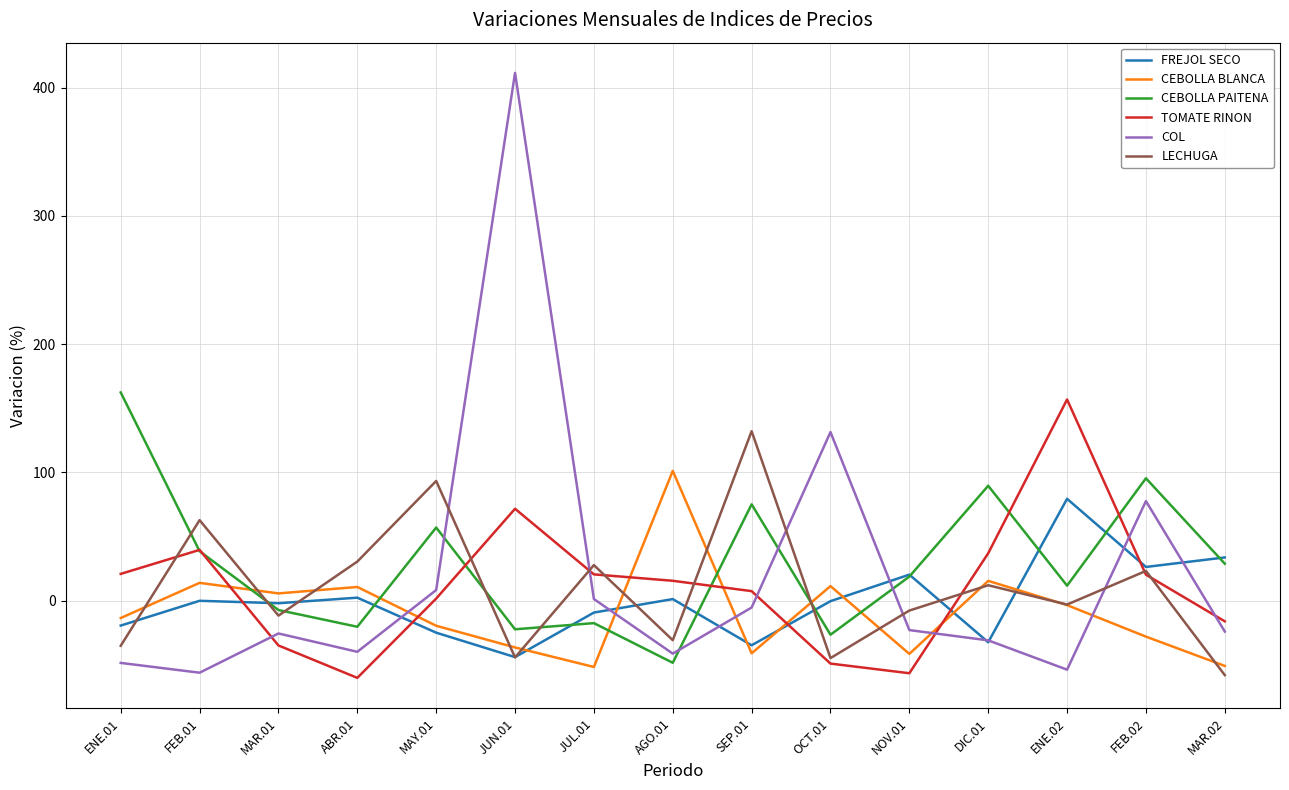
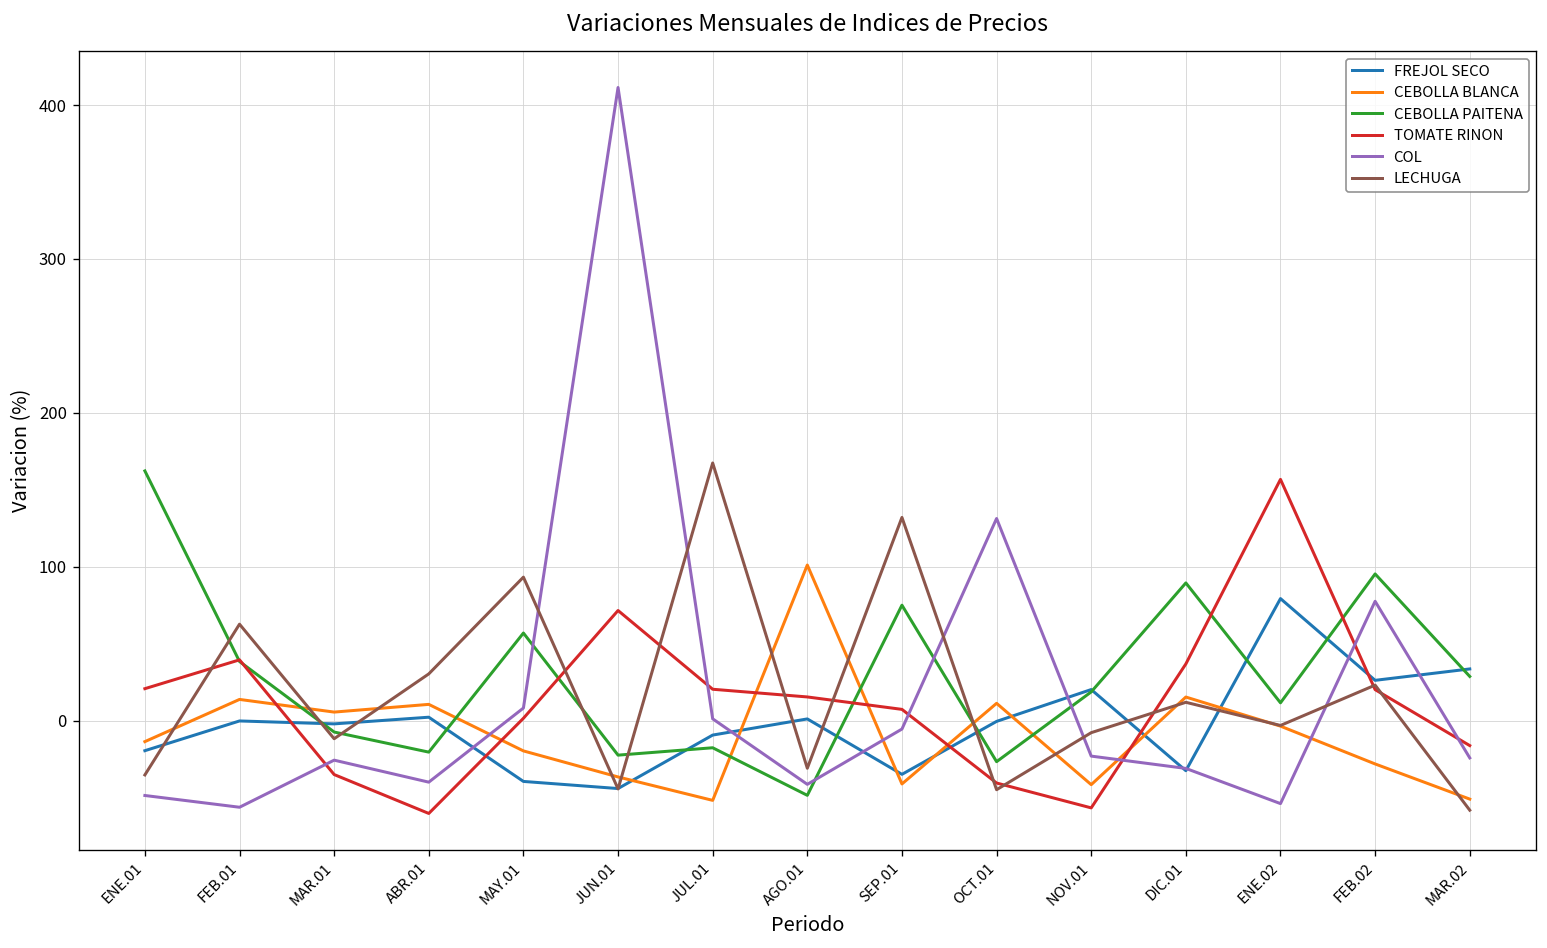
  {
    "FREJOL SECO": {
      "ENE.01": -19,
      "FEB.01": 0,
      "MAR.01": -2,
      "ABR.01": 2,
-     "MAY.01": -25,
+     "MAY.01": -39,
      "JUL.01": -9,
      "AGO.01": 1,
      "SEP.01": -35,
      "OCT.01": 0,
      "ENE.02": 79,
      "FEB.02": 26,
      "MAR.02": 34
    },
    "CEBOLLA BLANCA": {
      "ENE.01": -14,
      "FEB.01": 14,
      "MAR.01": 6,
      "ABR.01": 11,
      "MAY.01": -20,
      "JUN.01": -36,
      "JUL.01": -52,
      "AGO.01": 101,
      "SEP.01": -41,
      "OCT.01": 11,
      "NOV.01": -41,
      "DIC.01": 15,
      "FEB.02": -28,
      "MAR.02": -51
    },
    "CEBOLLA PAITENA": {
      "ENE.01": 162,
      "MAR.01": -7,
      "ABR.01": -20,
      "MAY.01": 57,
      "JUN.01": -22,
      "JUL.01": -18,
      "AGO.01": -48,
      "SEP.01": 75,
      "OCT.01": -27,
      "DIC.01": 90,
      "ENE.02": 12,
      "FEB.02": 95,
      "MAR.02": 29
    },
    "TOMATE RINON": {
      "ENE.01": 21,
      "MAR.01": -35,
      "ABR.01": -60,
      "MAY.01": 2,
      "JUN.01": 72,
      "JUL.01": 20,
      "AGO.01": 15,
      "SEP.01": 7,
-     "OCT.01": -49,
+     "OCT.01": -40,
      "NOV.01": -57,
      "DIC.01": 37,
      "ENE.02": 157,
      "FEB.02": 20,
      "MAR.02": -16
    },
    "COL": {
      "ENE.01": -49,
      "FEB.01": -56,
      "MAR.01": -26,
      "ABR.01": -40,
      "MAY.01": 8,
      "JUN.01": 411,
      "JUL.01": 1,
      "AGO.01": -41,
      "SEP.01": -5,
      "OCT.01": 131,
      "NOV.01": -23,
      "ENE.02": -54,
      "FEB.02": 78,
      "MAR.02": -24
    },
    "LECHUGA": {
      "ENE.01": -35,
      "FEB.01": 63,
      "MAR.01": -12,
      "ABR.01": 30,
      "MAY.01": 93,
-     "JUL.01": 28,
+     "JUL.01": 167,
      "AGO.01": -31,
      "SEP.01": 132,
      "OCT.01": -45,
      "NOV.01": -8,
      "DIC.01": 12,
      "FEB.02": 23,
      "MAR.02": -58
    }
  }
